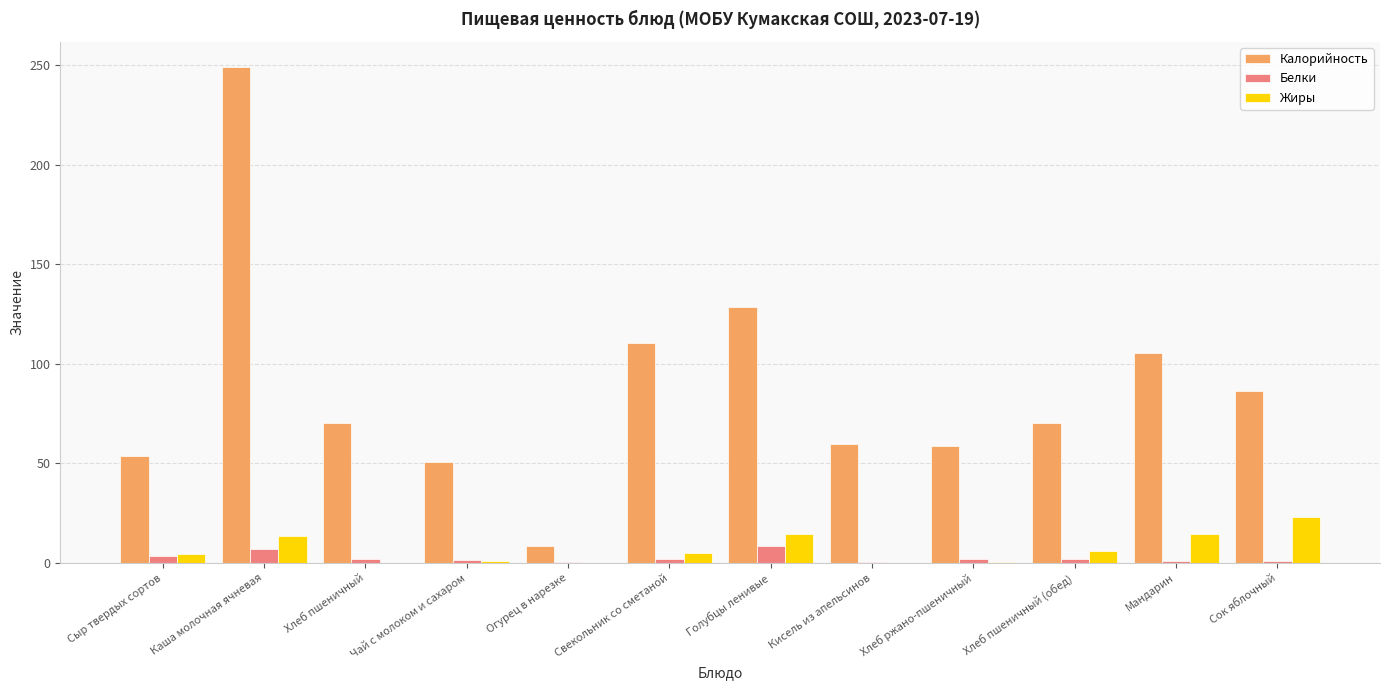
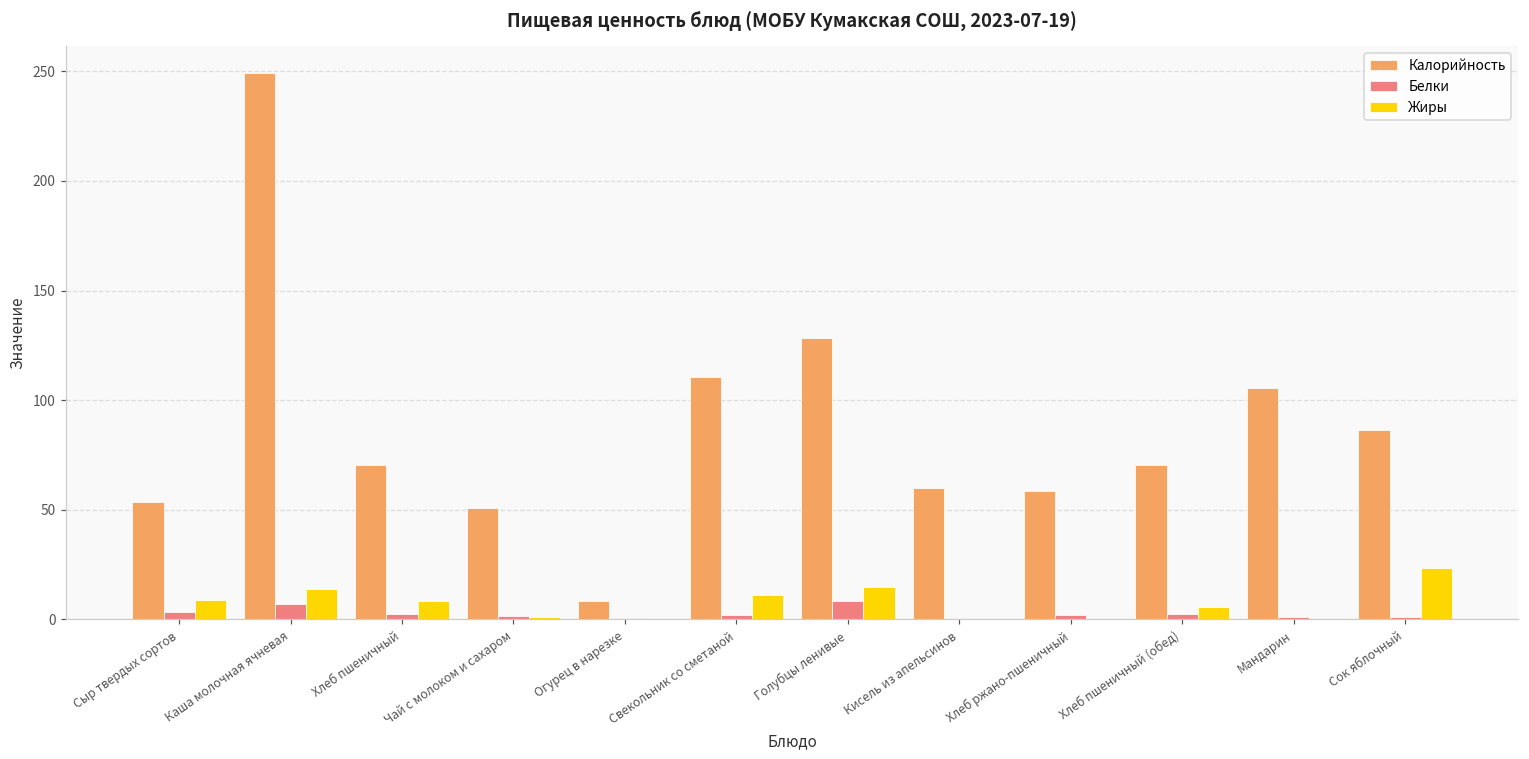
  {
    "Жиры": {
-     "Сыр твердых сортов": 4,
+     "Сыр твердых сортов": 9,
      "Каша молочная ячневая": 14,
-     "Хлеб пшеничный": 0,
-     "Свекольник со сметаной": 5,
+     "Хлеб пшеничный": 9,
+     "Свекольник со сметаной": 11,
      "Голубцы ленивые": 15,
      "Хлеб пшеничный (обед)": 6,
-     "Мандарин": 15,
+     "Мандарин": 0,
      "Сок яблочный": 23
    }
  }
